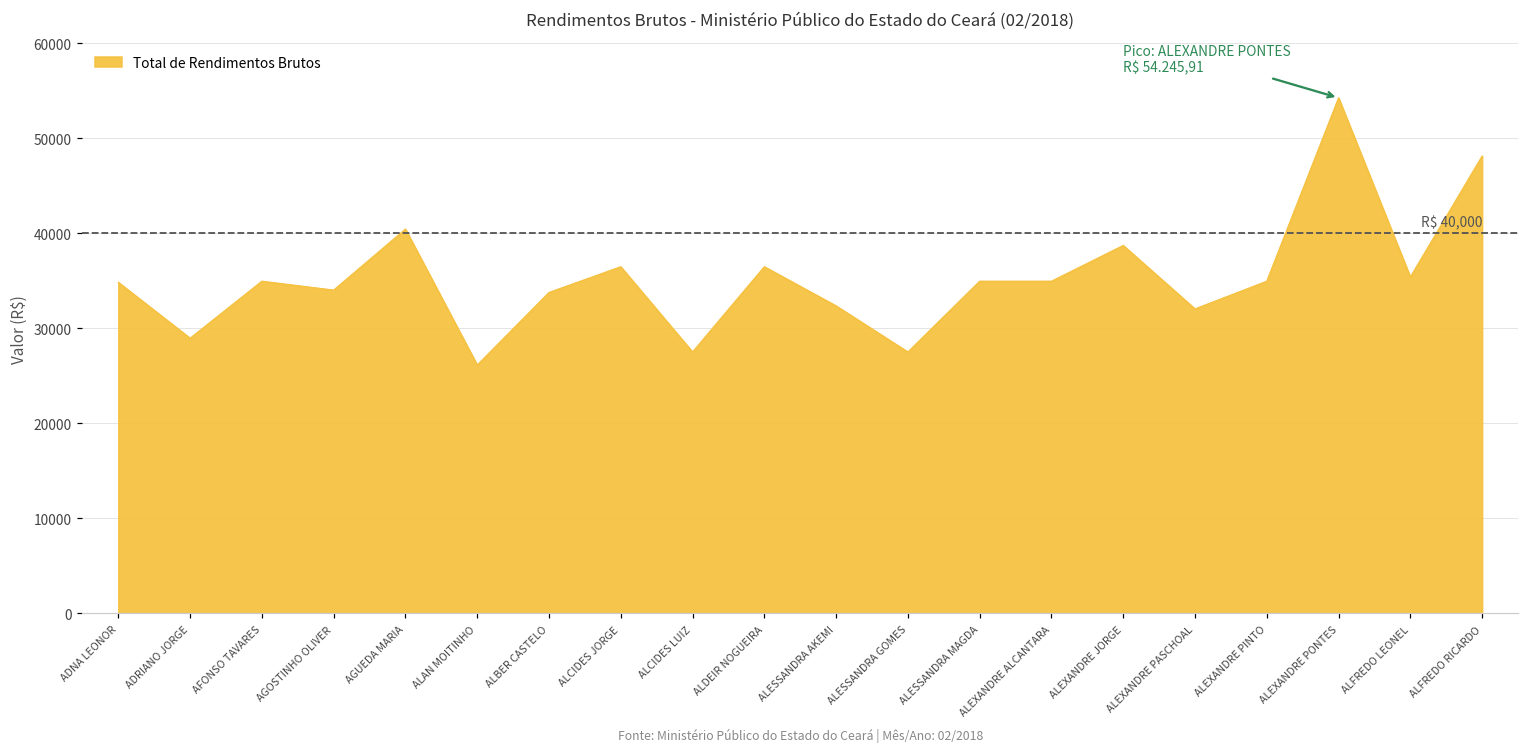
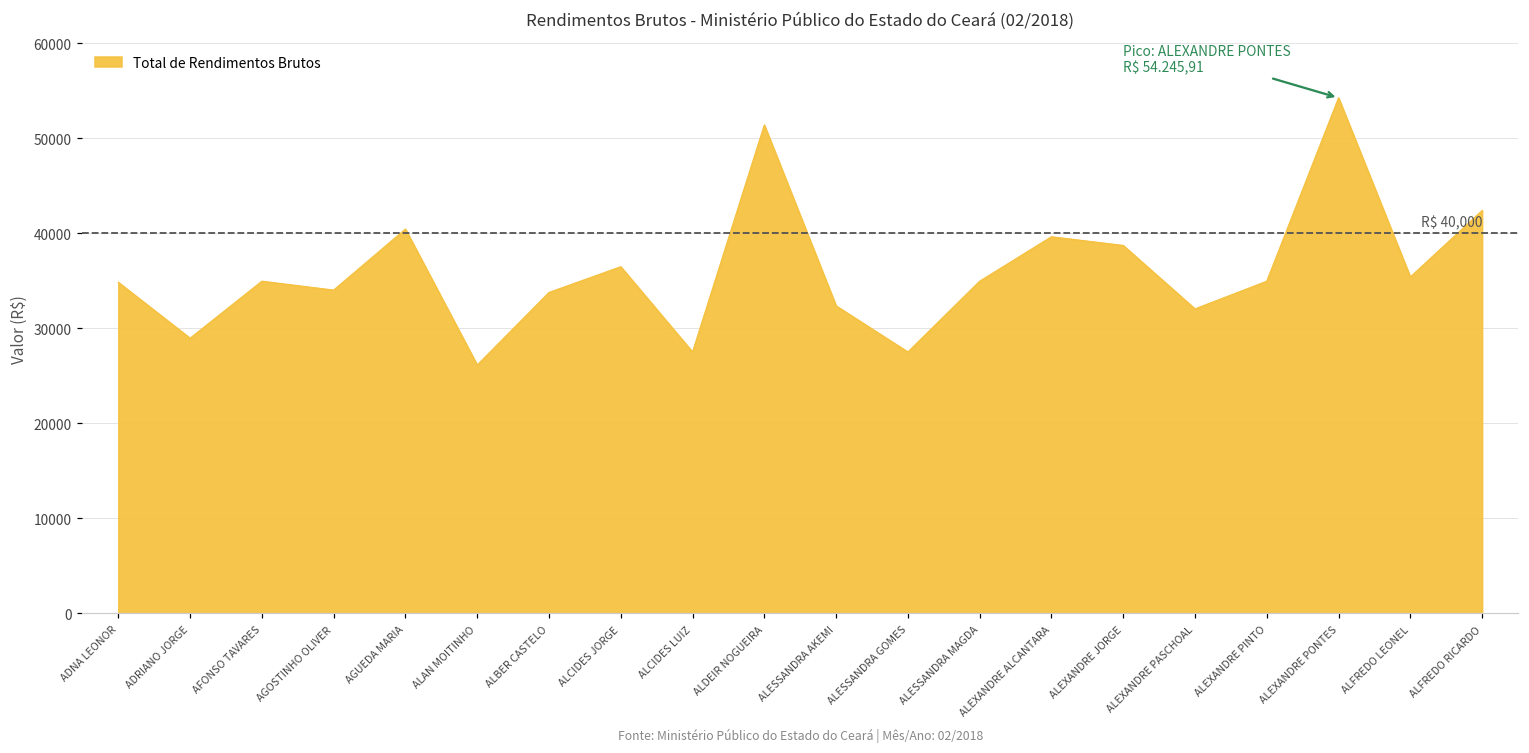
  {
    "ADNA LEONOR": 35000,
    "ADRIANO JORGE": 29000,
    "AFONSO TAVARES": 35000,
    "AGOSTINHO OLIVER": 34000,
    "AGUEDA MARIA": 40000,
    "ALAN MOITINHO": 26000,
    "ALBER CASTELO": 34000,
    "ALCIDES JORGE": 36000,
    "ALCIDES LUIZ": 28000,
-   "ALDEIR NOGUEIRA": 36000,
+   "ALDEIR NOGUEIRA": 51000,
    "ALESSANDRA AKEMI": 32000,
    "ALESSANDRA GOMES": 28000,
    "ALESSANDRA MAGDA": 35000,
-   "ALEXANDRE ALCANTARA": 35000,
+   "ALEXANDRE ALCANTARA": 40000,
    "ALEXANDRE JORGE": 39000,
    "ALEXANDRE PASCHOAL": 32000,
    "ALEXANDRE PINTO": 35000,
    "ALFREDO LEONEL": 35000,
-   "ALFREDO RICARDO": 48000
+   "ALFREDO RICARDO": 42000
  }
